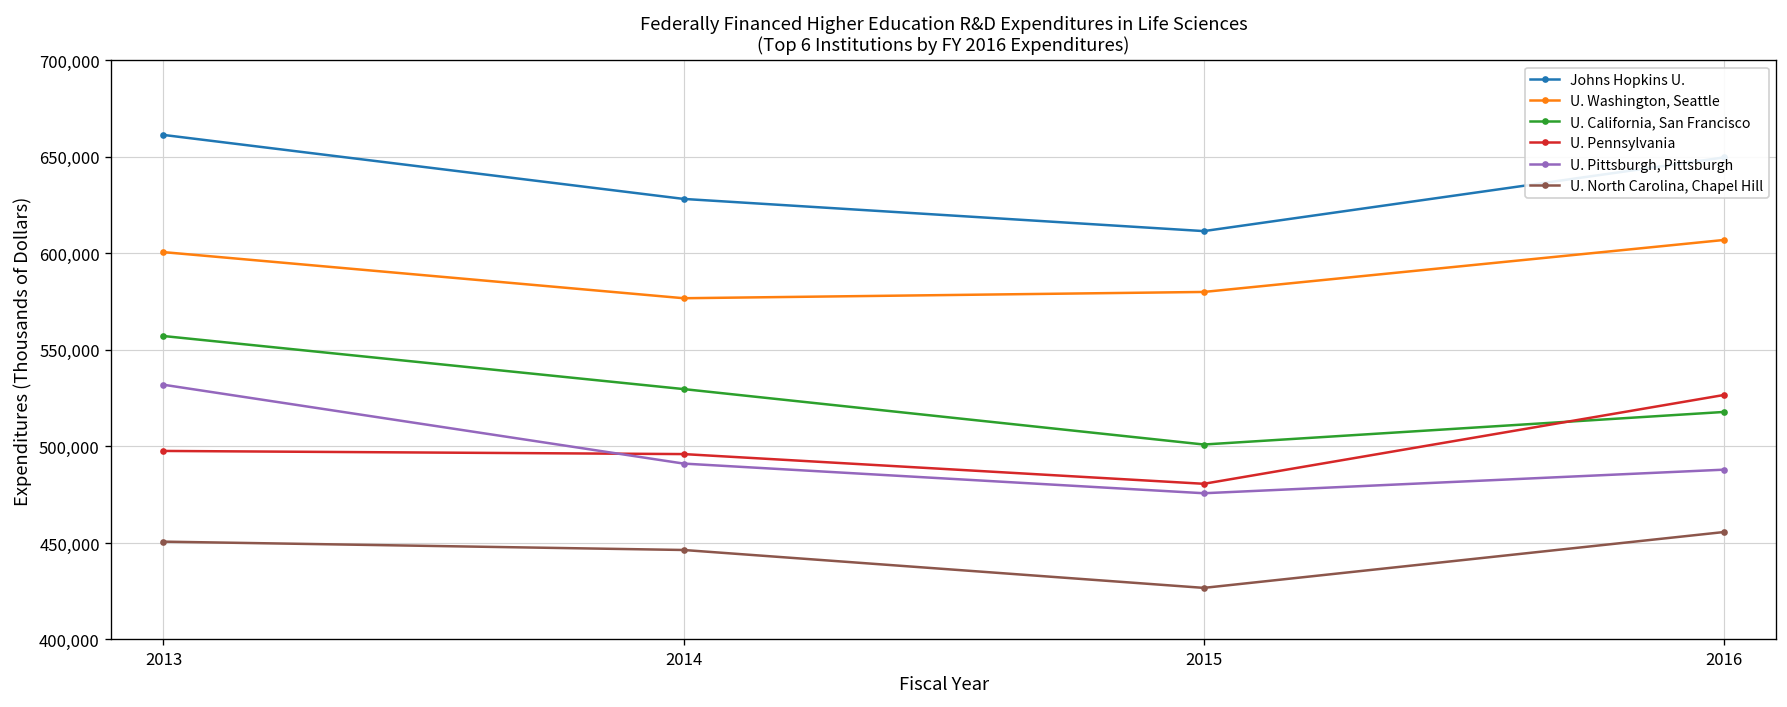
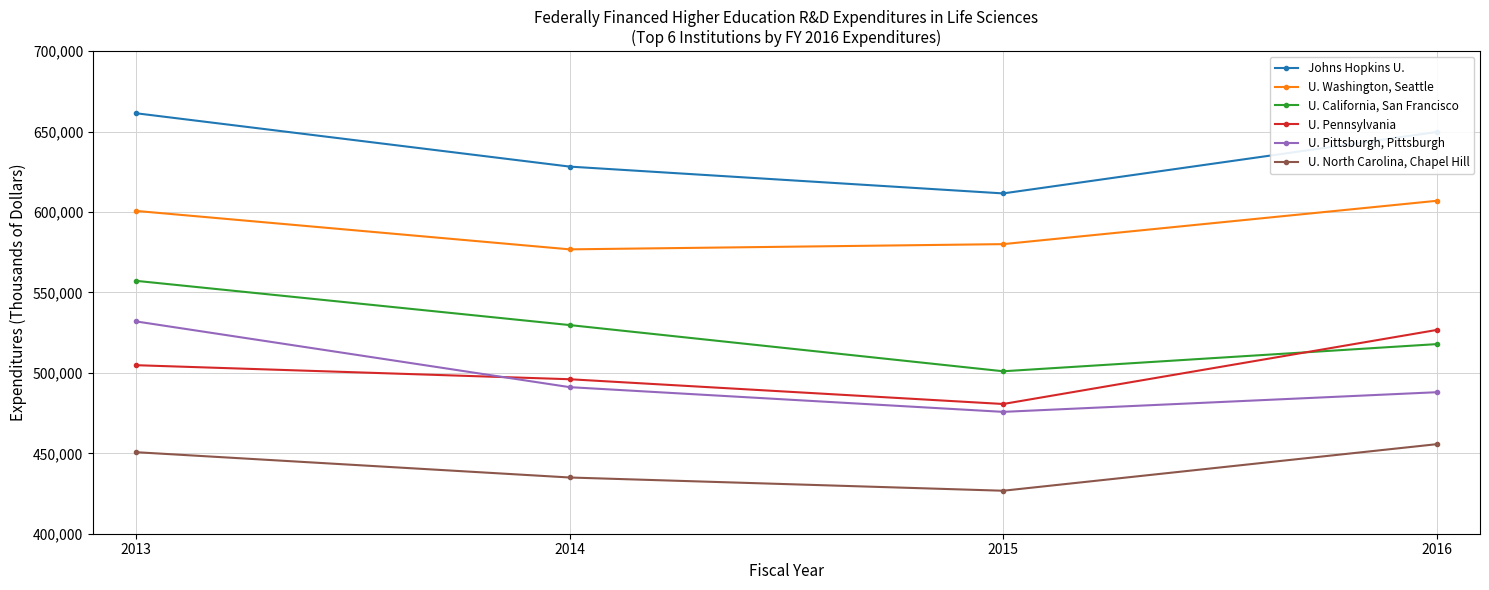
  {
    "Johns Hopkins U.": {
      "2013": "661,000",
      "2014": "628,000",
      "2015": "612,000"
    },
    "U. Washington, Seattle": {
      "2013": "601,000",
      "2014": "577,000",
      "2015": "580,000",
      "2016": "607,000"
    },
    "U. California, San Francisco": {
      "2013": "557,000",
      "2014": "530,000",
      "2015": "501,000",
      "2016": "518,000"
    },
    "U. Pennsylvania": {
-     "2013": "498,000",
+     "2013": "505,000",
      "2014": "496,000",
      "2015": "481,000",
      "2016": "527,000"
    },
    "U. Pittsburgh, Pittsburgh": {
      "2013": "532,000",
      "2014": "491,000",
      "2015": "476,000",
      "2016": "488,000"
    },
    "U. North Carolina, Chapel Hill": {
      "2013": "451,000",
-     "2014": "446,000",
+     "2014": "435,000",
      "2015": "427,000",
      "2016": "456,000"
    }
  }
